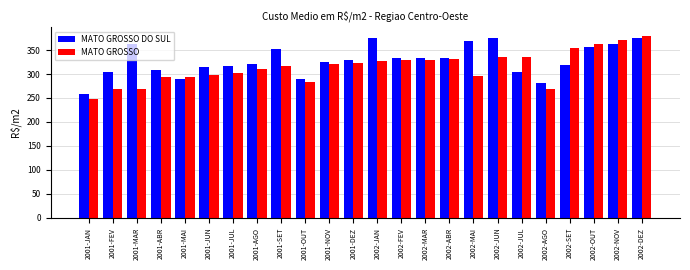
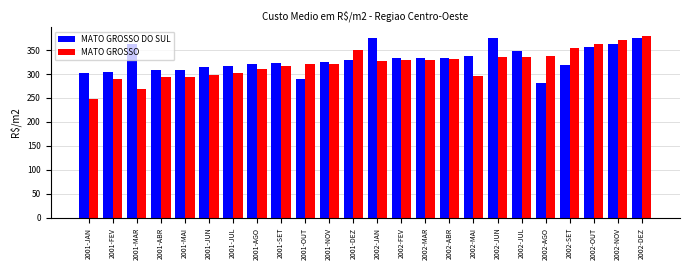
  {
    "MATO GROSSO DO SUL": {
-     "2001-JAN": 260,
+     "2001-JAN": 300,
      "2001-FEV": 300,
      "2001-ABR": 310,
-     "2001-MAI": 290,
+     "2001-MAI": 310,
      "2001-JUN": 320,
      "2001-JUL": 320,
      "2001-AGO": 320,
-     "2001-SET": 350,
+     "2001-SET": 320,
      "2001-OUT": 290,
      "2001-NOV": 320,
      "2001-DEZ": 330,
      "2002-JAN": 380,
      "2002-FEV": 330,
      "2002-MAR": 330,
      "2002-ABR": 330,
-     "2002-MAI": 370,
+     "2002-MAI": 340,
      "2002-JUN": 380,
-     "2002-JUL": 310,
+     "2002-JUL": 350,
      "2002-AGO": 280,
      "2002-SET": 320,
      "2002-OUT": 360,
      "2002-NOV": 360,
      "2002-DEZ": 370
    },
    "MATO GROSSO": {
      "2001-JAN": 250,
-     "2001-FEV": 270,
+     "2001-FEV": 290,
      "2001-MAR": 270,
      "2001-ABR": 290,
      "2001-MAI": 290,
      "2001-JUN": 300,
      "2001-JUL": 300,
      "2001-AGO": 310,
      "2001-SET": 320,
-     "2001-OUT": 280,
+     "2001-OUT": 320,
      "2001-NOV": 320,
-     "2001-DEZ": 320,
+     "2001-DEZ": 350,
      "2002-JAN": 330,
      "2002-FEV": 330,
      "2002-MAR": 330,
      "2002-ABR": 330,
      "2002-MAI": 300,
      "2002-JUN": 340,
      "2002-JUL": 340,
-     "2002-AGO": 270,
+     "2002-AGO": 340,
      "2002-SET": 350,
      "2002-OUT": 360,
      "2002-NOV": 370,
      "2002-DEZ": 380
    }
  }
